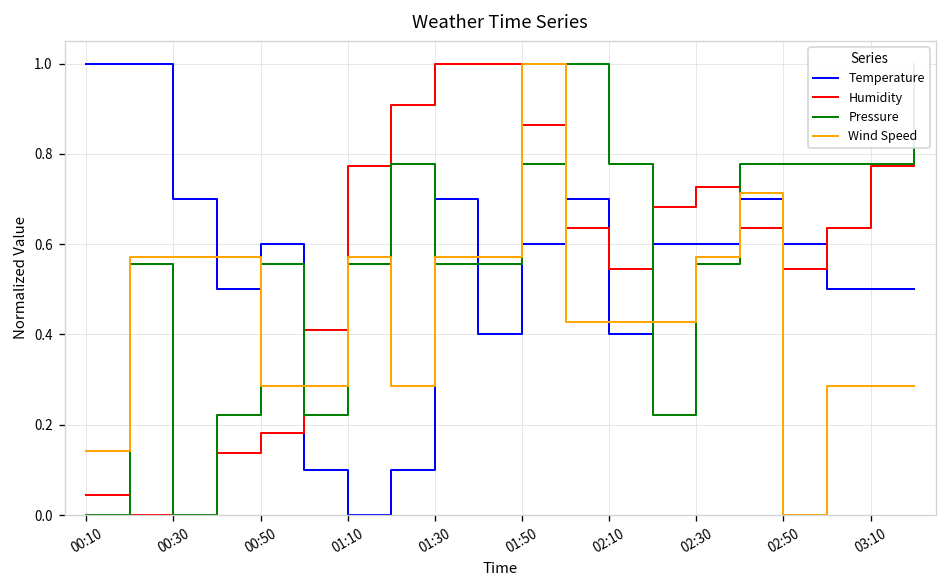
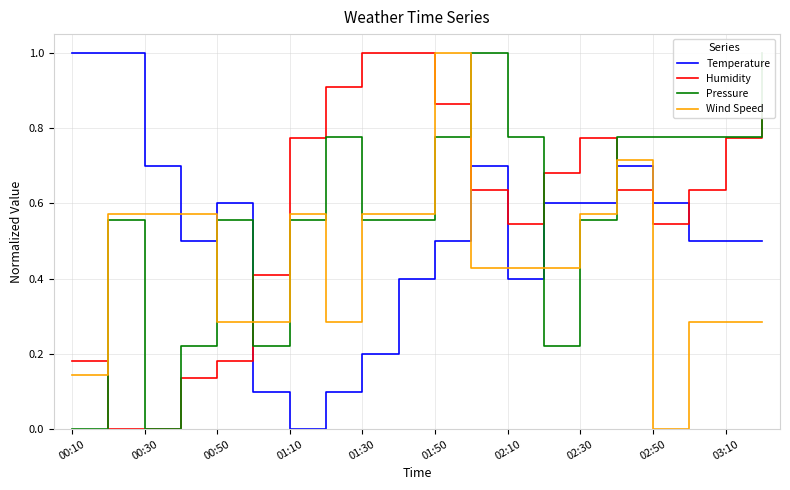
  {
    "Temperature": {
      "00:10": 1.00,
      "00:30": 0.70,
      "00:50": 0.60,
      "01:10": 0.00,
-     "01:30": 0.70,
-     "01:50": 0.60,
+     "01:30": 0.20,
+     "01:50": 0.50,
      "02:10": 0.40,
      "02:30": 0.60,
      "02:50": 0.60,
      "03:10": 0.50
    },
    "Humidity": {
-     "00:10": 0.05,
+     "00:10": 0.18,
      "00:50": 0.18,
      "01:10": 0.77,
      "01:30": 1.00,
      "01:50": 0.86,
      "02:10": 0.55,
-     "02:30": 0.73,
+     "02:30": 0.77,
      "02:50": 0.55
    },
    "Pressure": {
      "00:10": 0.00,
      "00:50": 0.56,
      "01:10": 0.56,
      "01:30": 0.56,
      "01:50": 0.78,
      "02:10": 0.78,
      "02:30": 0.56,
      "02:50": 0.78
    },
    "Wind Speed": {
      "00:10": 0.14,
      "00:30": 0.57,
      "00:50": 0.29,
      "01:10": 0.57,
      "01:30": 0.57,
      "01:50": 1.00,
      "02:10": 0.43,
      "02:30": 0.57,
      "02:50": 0.00,
      "03:10": 0.29
    }
  }
